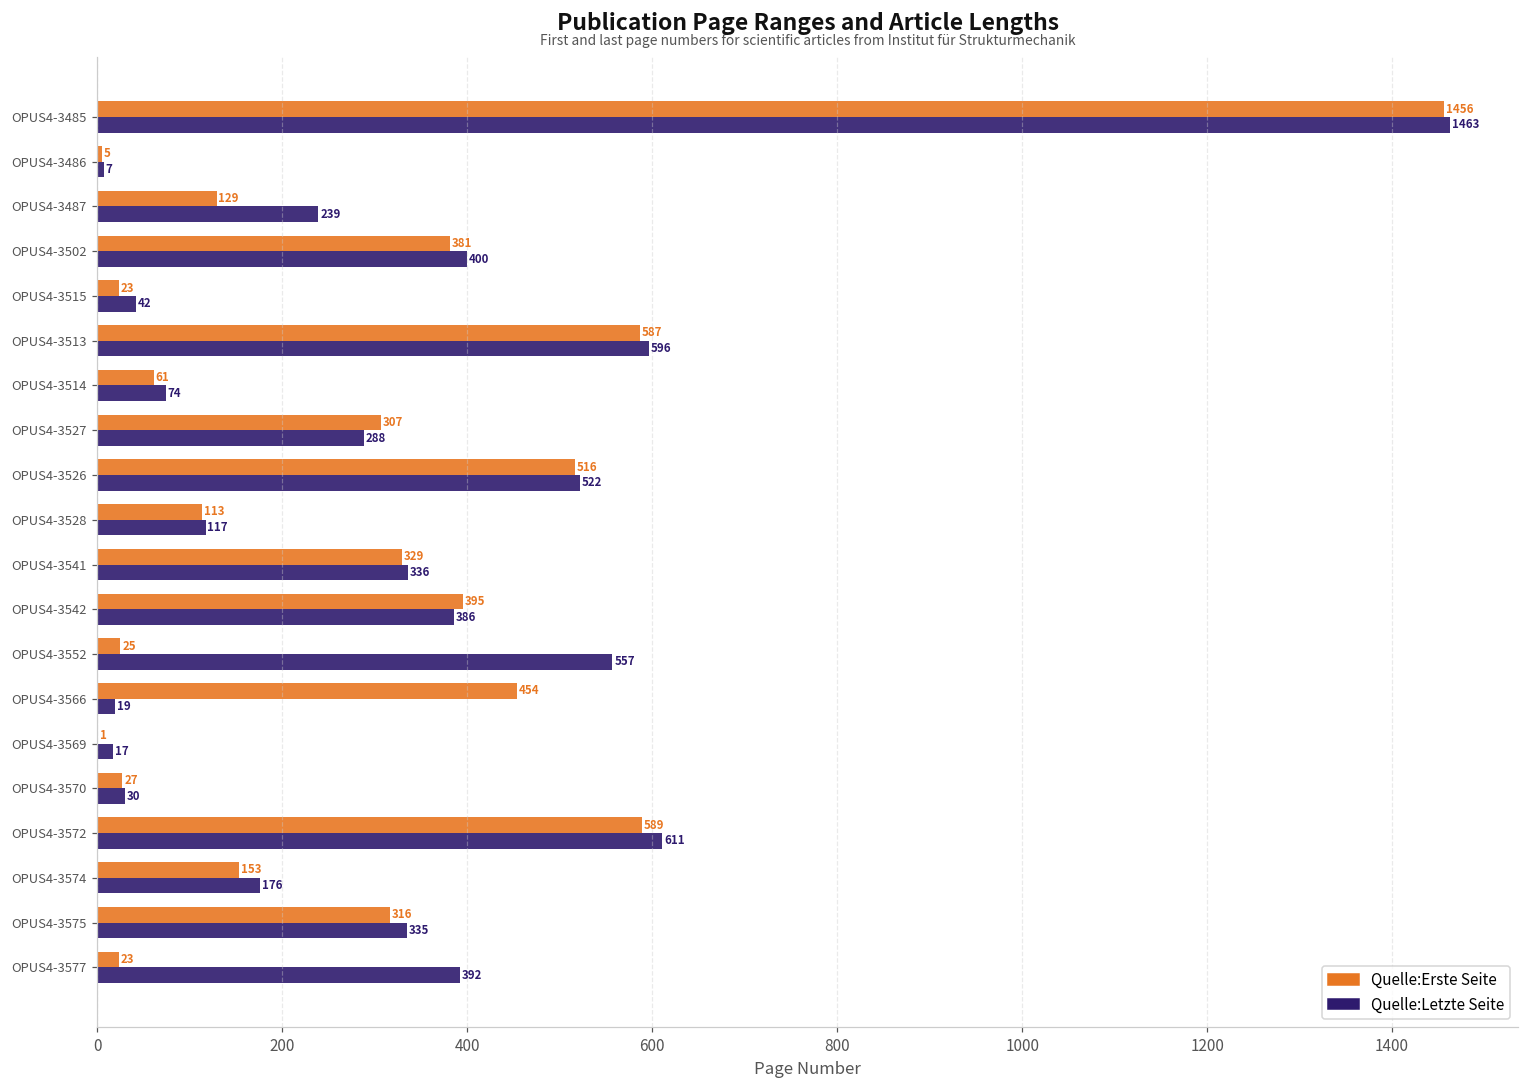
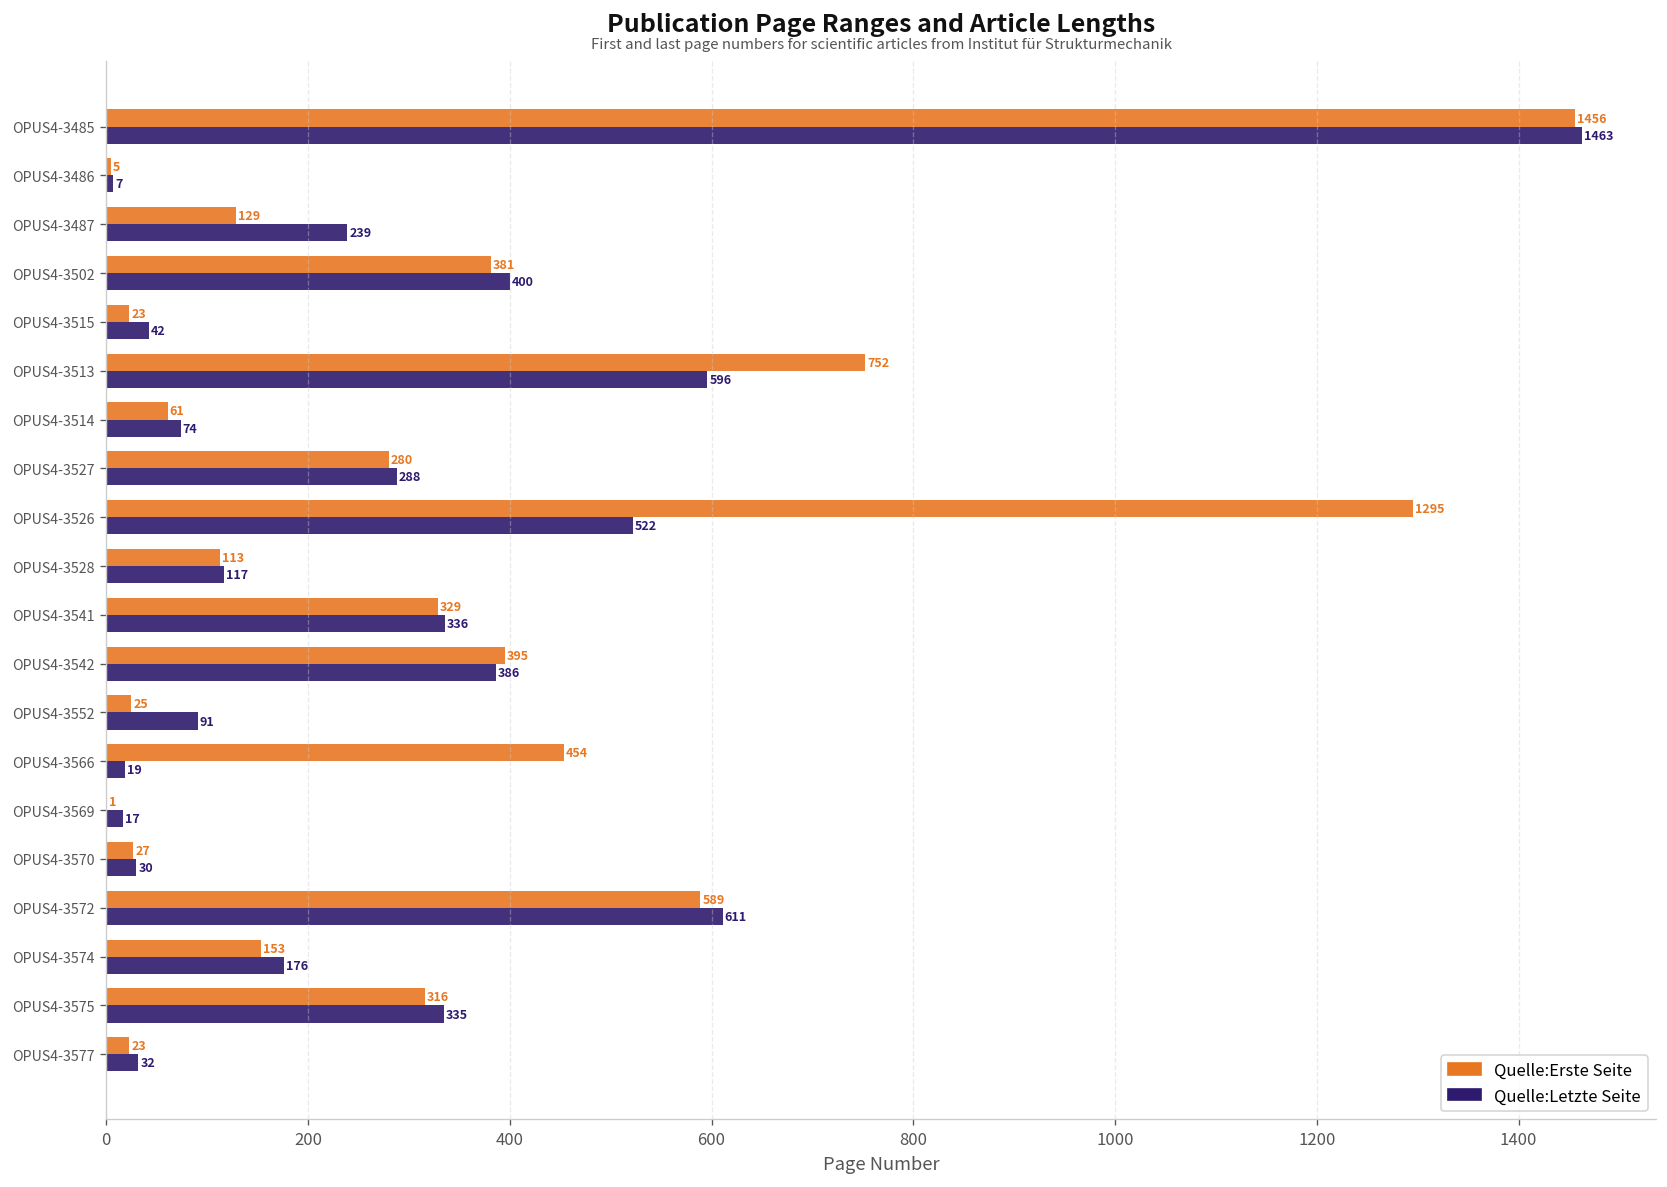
  {
    "Quelle:Erste Seite": {
      "OPUS4-3485": 1456,
      "OPUS4-3486": 5,
      "OPUS4-3487": 129,
      "OPUS4-3502": 381,
      "OPUS4-3515": 23,
-     "OPUS4-3513": 587,
+     "OPUS4-3513": 752,
      "OPUS4-3514": 61,
-     "OPUS4-3527": 307,
-     "OPUS4-3526": 516,
+     "OPUS4-3527": 280,
+     "OPUS4-3526": 1295,
      "OPUS4-3528": 113,
      "OPUS4-3541": 329,
      "OPUS4-3542": 395,
      "OPUS4-3552": 25,
      "OPUS4-3566": 454,
      "OPUS4-3569": 1,
      "OPUS4-3570": 27,
      "OPUS4-3572": 589,
      "OPUS4-3574": 153,
      "OPUS4-3575": 316,
      "OPUS4-3577": 23
    },
    "Quelle:Letzte Seite": {
      "OPUS4-3485": 1463,
      "OPUS4-3486": 7,
      "OPUS4-3487": 239,
      "OPUS4-3502": 400,
      "OPUS4-3515": 42,
      "OPUS4-3513": 596,
      "OPUS4-3514": 74,
      "OPUS4-3527": 288,
      "OPUS4-3526": 522,
      "OPUS4-3528": 117,
      "OPUS4-3541": 336,
      "OPUS4-3542": 386,
-     "OPUS4-3552": 557,
+     "OPUS4-3552": 91,
      "OPUS4-3566": 19,
      "OPUS4-3569": 17,
      "OPUS4-3570": 30,
      "OPUS4-3572": 611,
      "OPUS4-3574": 176,
      "OPUS4-3575": 335,
-     "OPUS4-3577": 392
+     "OPUS4-3577": 32
    }
  }
